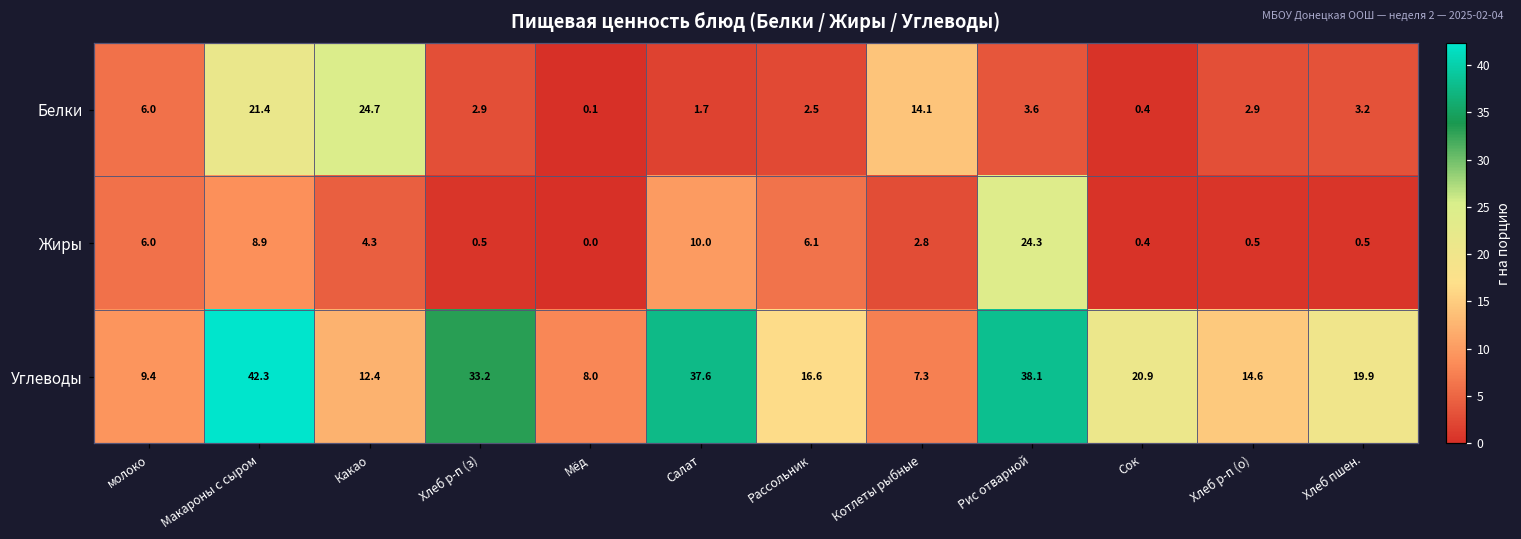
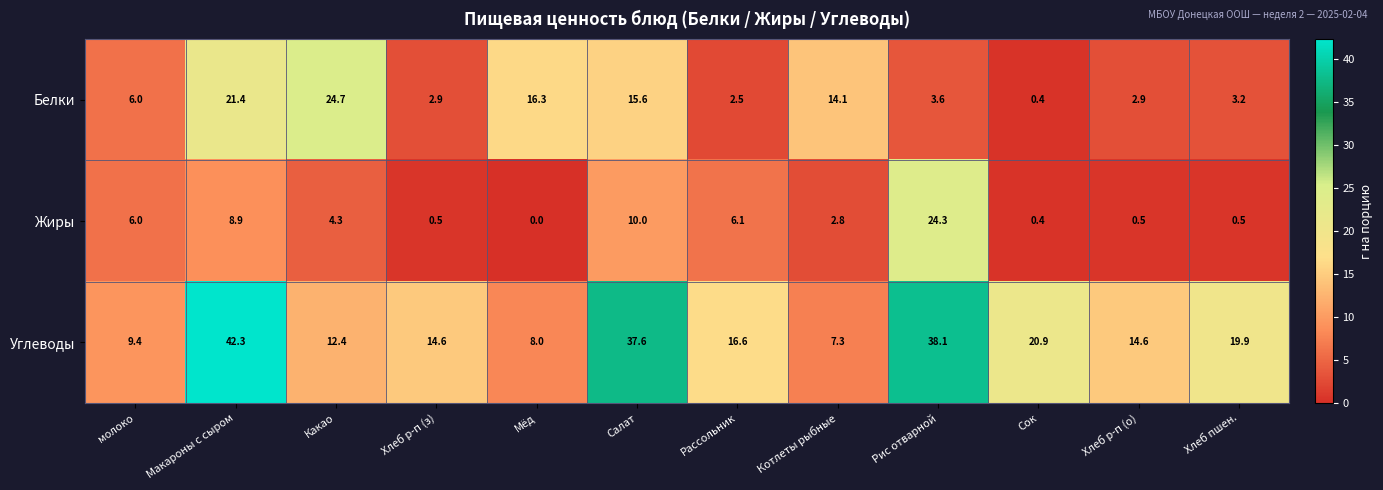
  {
    "Белки": {
      "молоко": 6.0,
      "Макароны с сыром": 21.4,
      "Какао": 24.7,
      "Хлеб р-п (з)": 2.9,
-     "Мёд": 0.1,
-     "Салат": 1.7,
+     "Мёд": 16.3,
+     "Салат": 15.6,
      "Рассольник": 2.5,
      "Котлеты рыбные": 14.1,
      "Рис отварной": 3.6,
      "Сок": 0.4,
      "Хлеб р-п (о)": 2.9,
      "Хлеб пшен.": 3.2
    },
    "Жиры": {
      "молоко": 6.0,
      "Макароны с сыром": 8.9,
      "Какао": 4.3,
      "Хлеб р-п (з)": 0.5,
      "Мёд": 0.0,
      "Салат": 10.0,
      "Рассольник": 6.1,
      "Котлеты рыбные": 2.8,
      "Рис отварной": 24.3,
      "Сок": 0.4,
      "Хлеб р-п (о)": 0.5,
      "Хлеб пшен.": 0.5
    },
    "Углеводы": {
      "молоко": 9.4,
      "Макароны с сыром": 42.3,
      "Какао": 12.4,
-     "Хлеб р-п (з)": 33.2,
+     "Хлеб р-п (з)": 14.6,
      "Мёд": 8.0,
      "Салат": 37.6,
      "Рассольник": 16.6,
      "Котлеты рыбные": 7.3,
      "Рис отварной": 38.1,
      "Сок": 20.9,
      "Хлеб р-п (о)": 14.6,
      "Хлеб пшен.": 19.9
    }
  }
